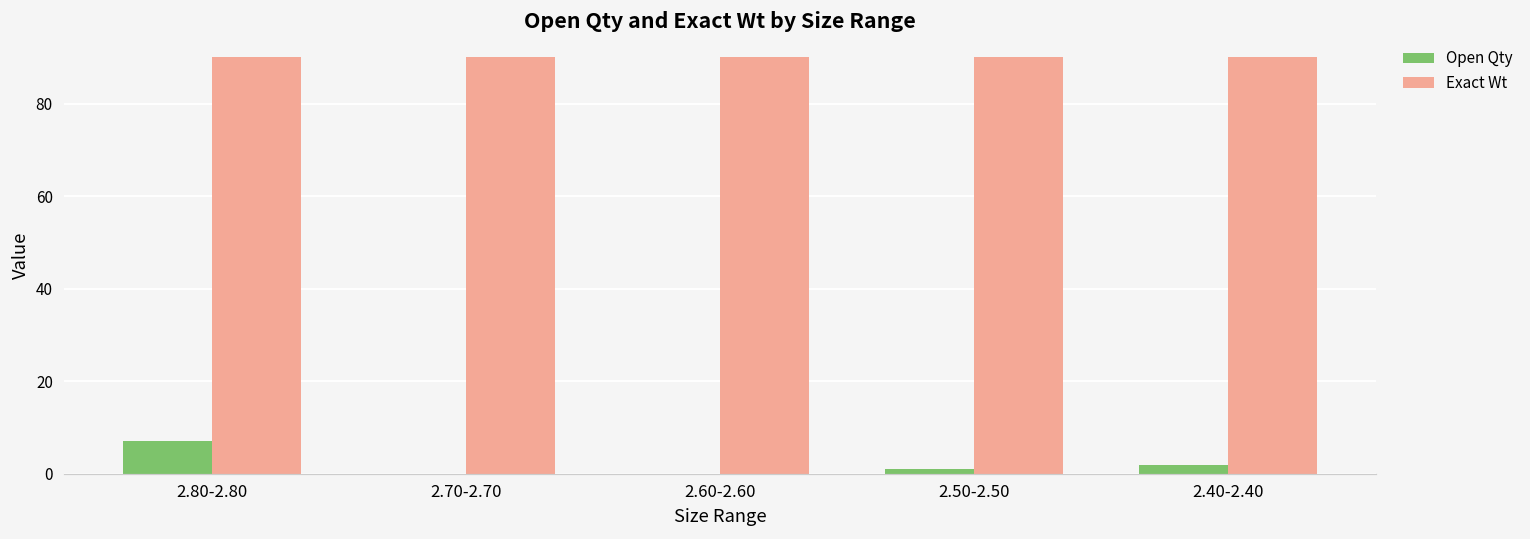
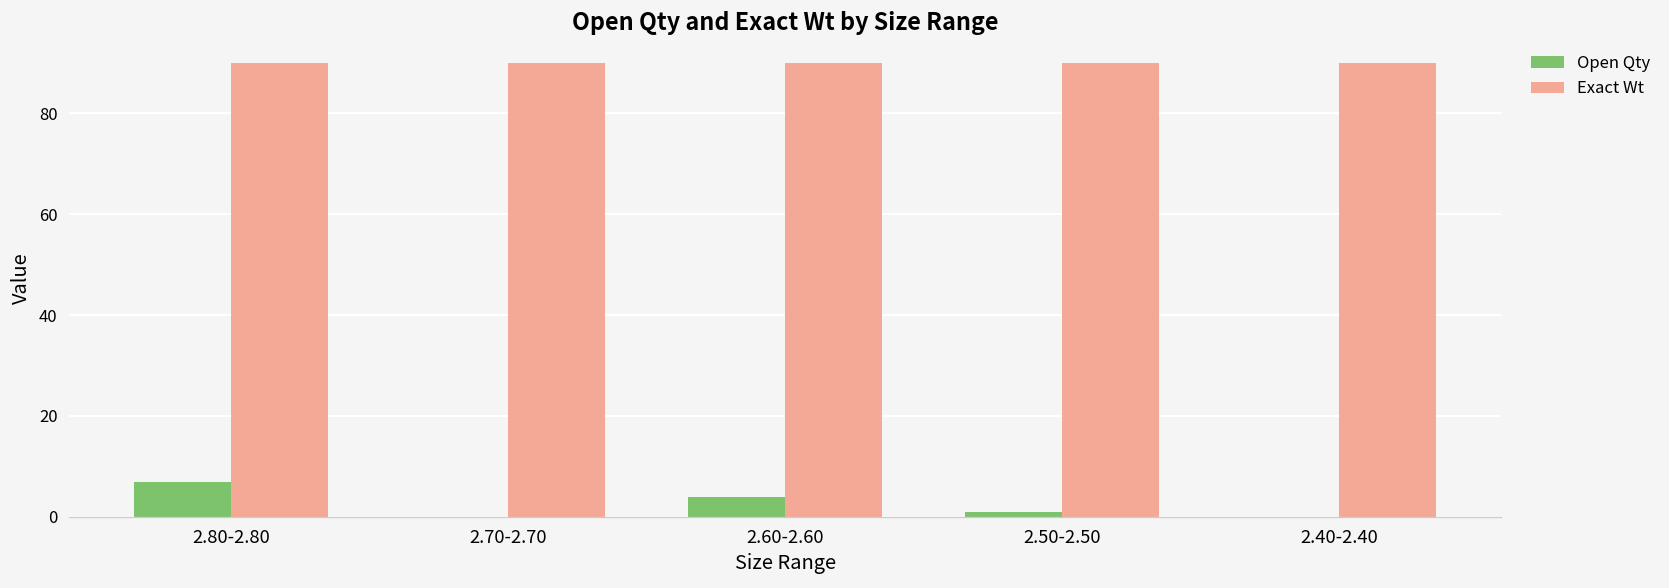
  {
    "Open Qty": {
      "2.80-2.80": 7,
      "2.70-2.70": 0,
-     "2.60-2.60": 0,
+     "2.60-2.60": 4,
      "2.50-2.50": 1,
-     "2.40-2.40": 2
+     "2.40-2.40": 0
    },
    "Exact Wt": {
      "2.80-2.80": 90,
      "2.70-2.70": 90,
      "2.60-2.60": 90,
      "2.50-2.50": 90,
      "2.40-2.40": 90
    }
  }
